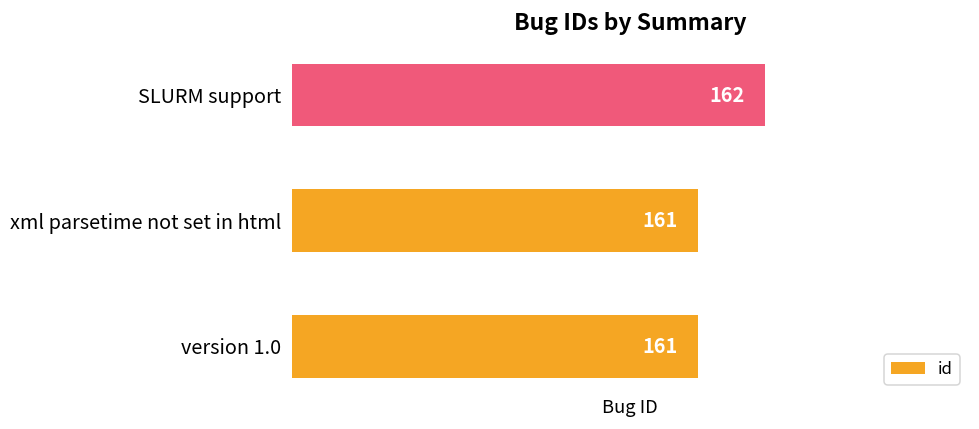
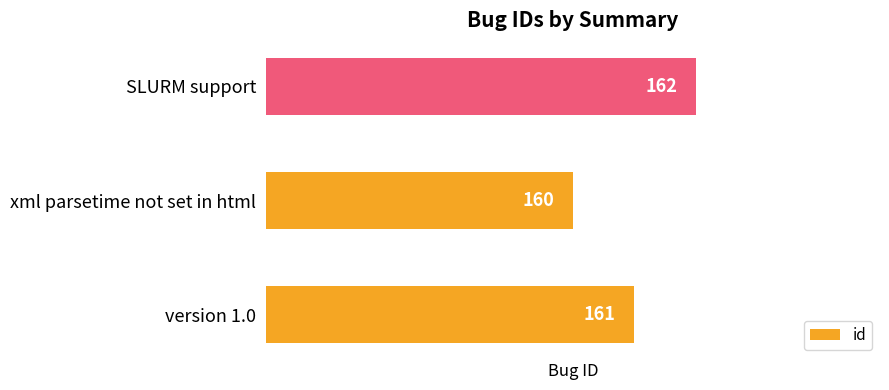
  {
    "SLURM support": 162,
-   "xml parsetime not set in html": 161,
+   "xml parsetime not set in html": 160,
    "version 1.0": 161
  }
